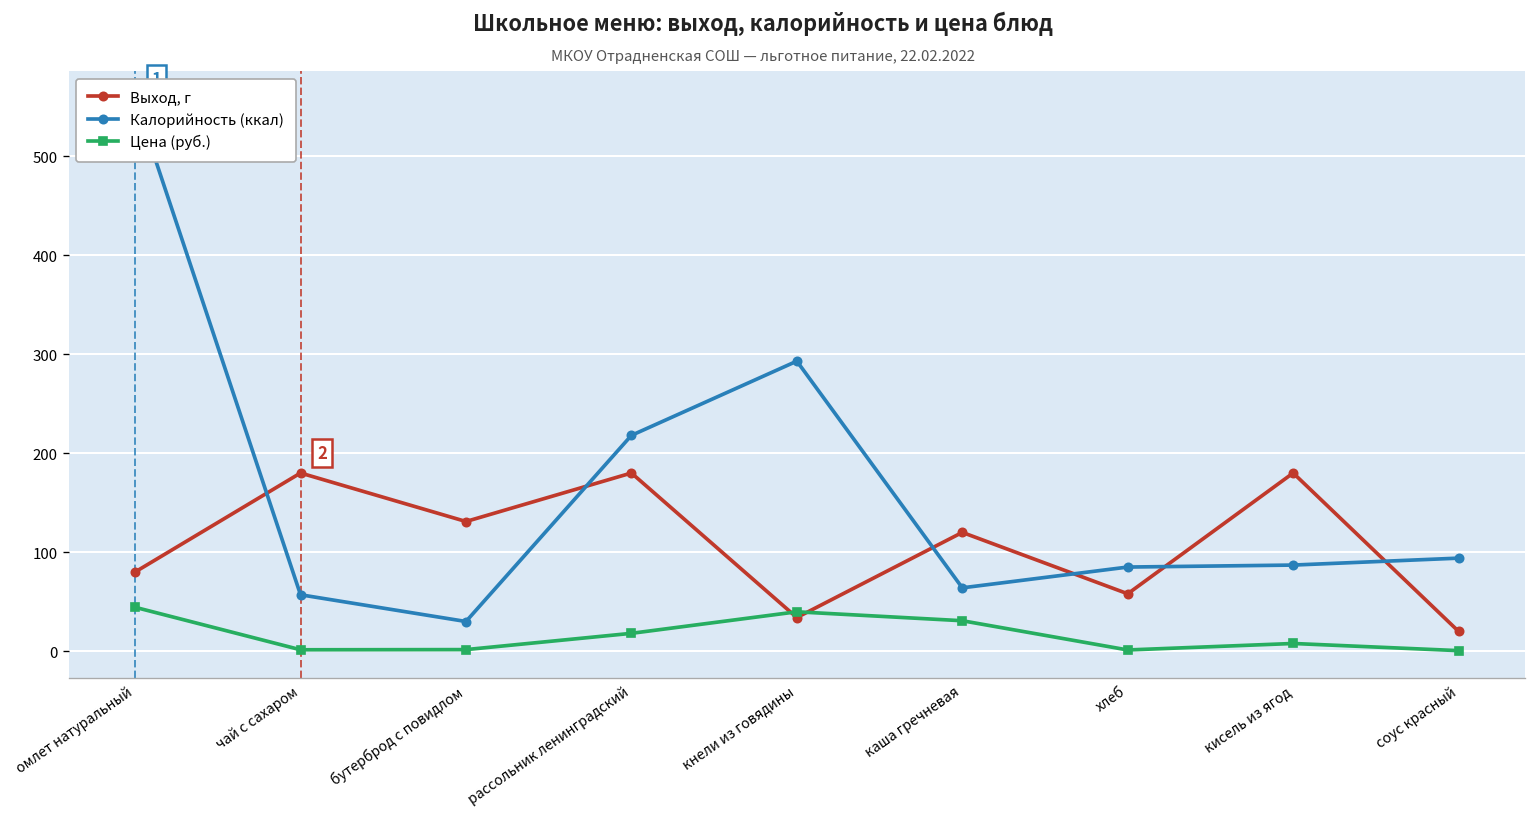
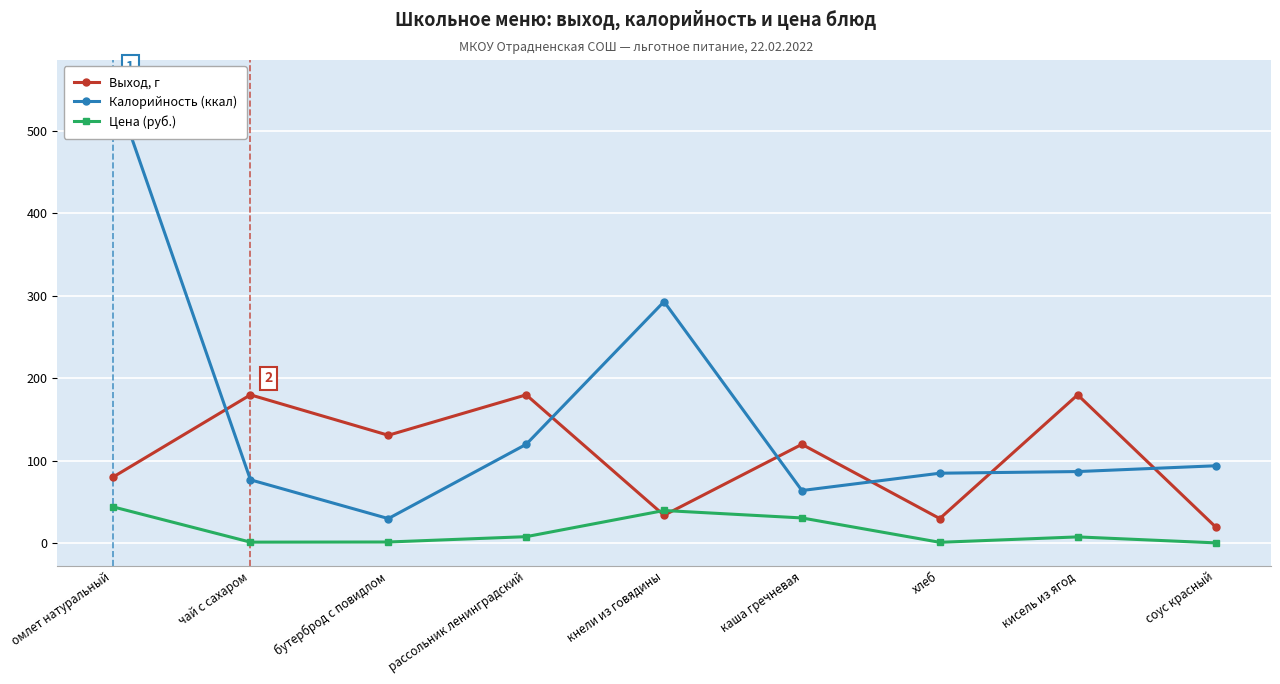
  {
    "Выход, г": {
      "омлет натуральный": 80,
      "бутерброд с повидлом": 130,
      "рассольник ленинградский": 180,
      "кнели из говядины": 30,
      "каша гречневая": 120,
-     "хлеб": 60,
+     "хлеб": 30,
      "кисель из ягод": 180,
      "соус красный": 20
    },
    "Калорийность (ккал)": {
-     "чай с сахаром": 60,
+     "чай с сахаром": 80,
      "бутерброд с повидлом": 30,
-     "рассольник ленинградский": 220,
+     "рассольник ленинградский": 120,
      "кнели из говядины": 290,
      "каша гречневая": 60,
      "хлеб": 90,
      "кисель из ягод": 90,
      "соус красный": 90
    },
    "Цена (руб.)": {
      "омлет натуральный": 40,
      "чай с сахаром": 0,
      "бутерброд с повидлом": 0,
-     "рассольник ленинградский": 20,
+     "рассольник ленинградский": 10,
      "кнели из говядины": 40,
      "каша гречневая": 30,
      "хлеб": 0,
      "кисель из ягод": 10,
      "соус красный": 0
    }
  }
